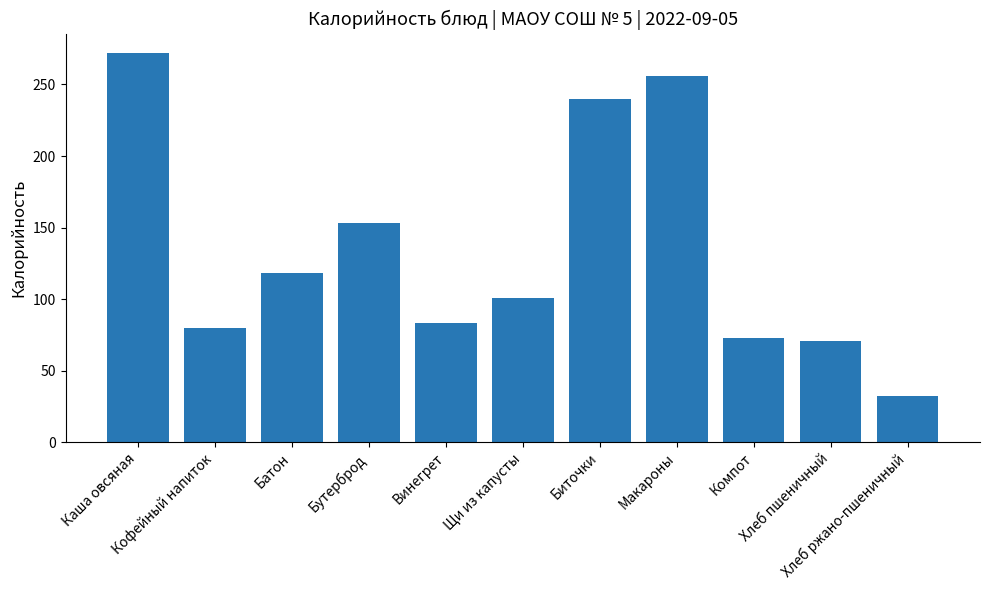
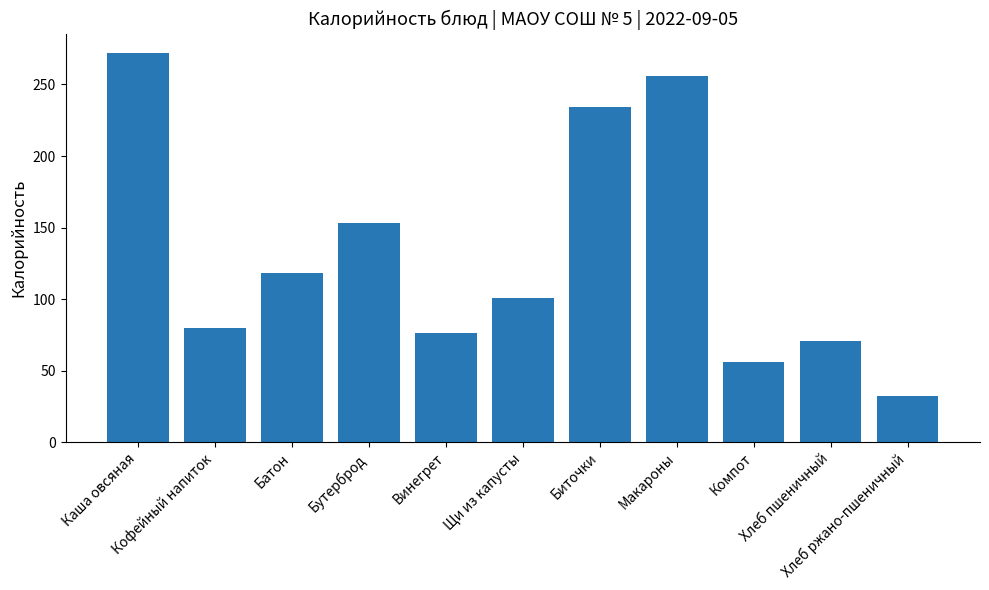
  {
    "Каша овсяная": 272,
    "Кофейный напиток": 80,
    "Батон": 118,
    "Бутерброд": 153,
-   "Винегрет": 83,
+   "Винегрет": 76,
    "Щи из капусты": 101,
-   "Биточки": 240,
+   "Биточки": 234,
    "Макароны": 256,
-   "Компот": 73,
+   "Компот": 56,
    "Хлеб пшеничный": 71,
    "Хлеб ржано-пшеничный": 32
  }
